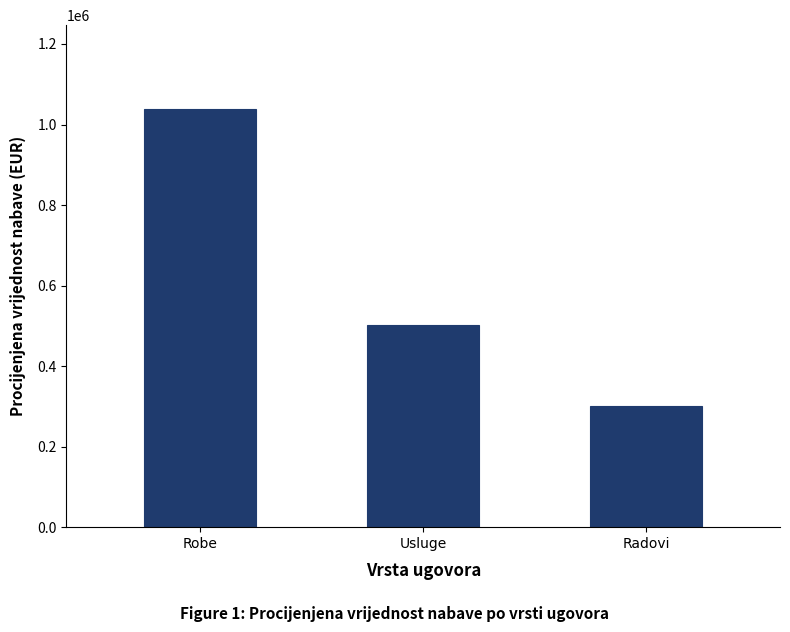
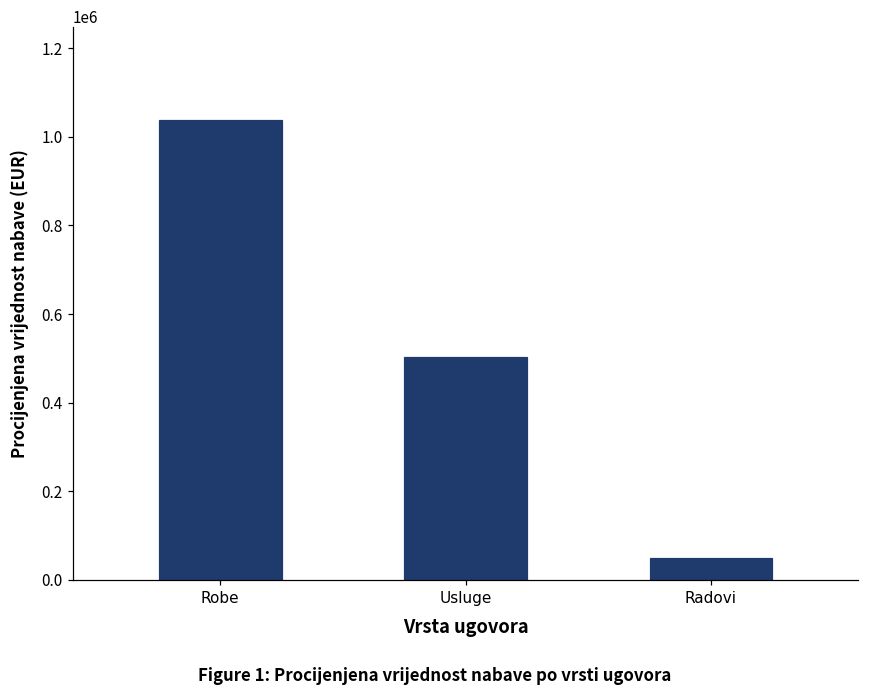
  {
    "Robe": 1040000,
    "Usluge": 500000,
-   "Radovi": 300000
+   "Radovi": 50000
  }
